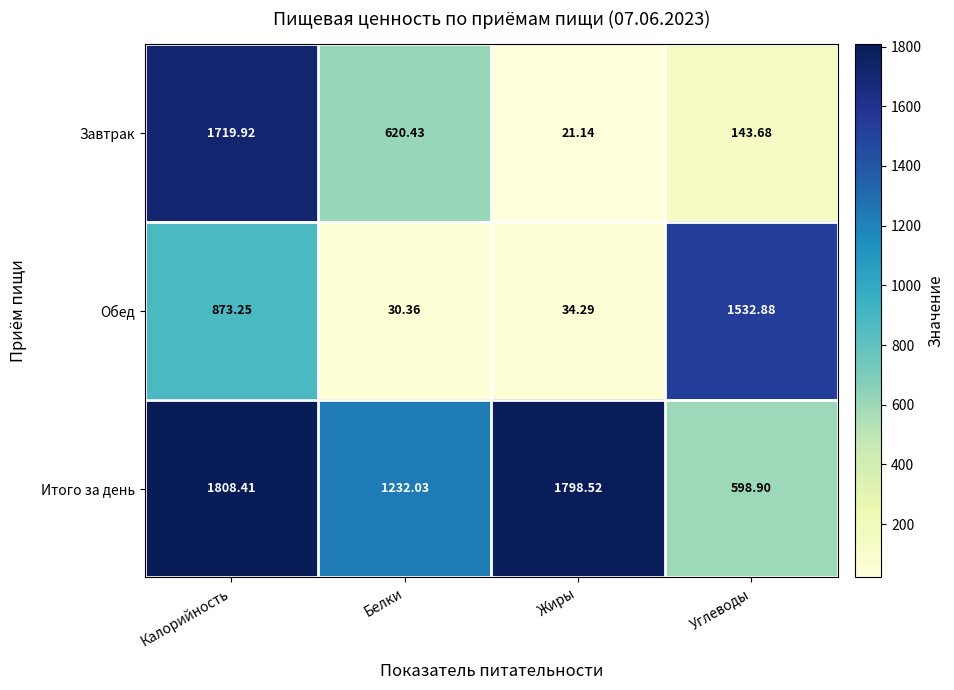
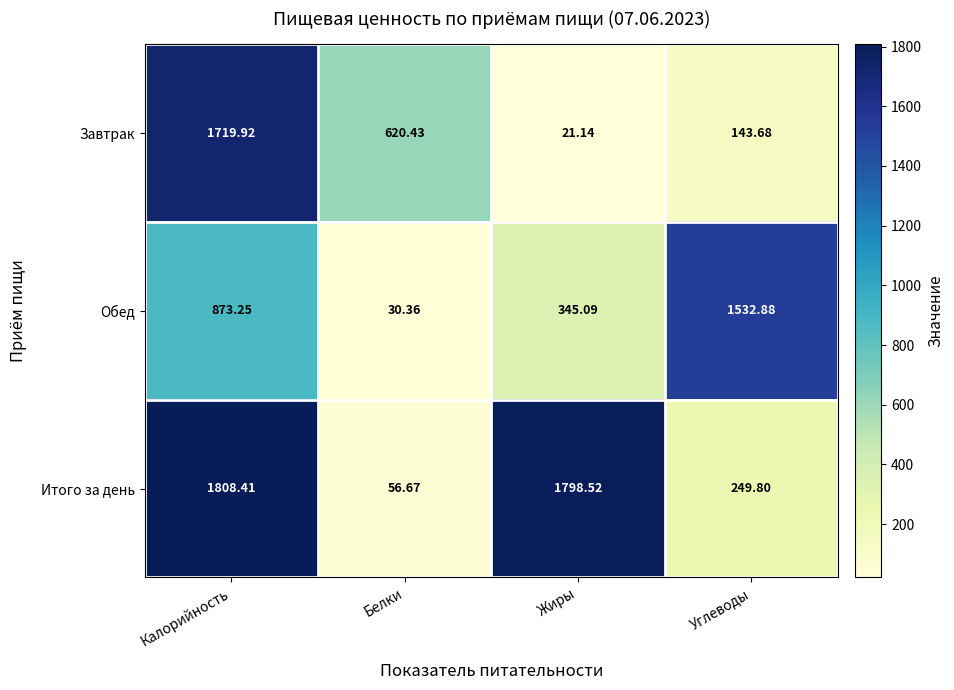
  {
    "Завтрак": {
      "Калорийность": 1719.92,
      "Белки": 620.43,
      "Жиры": 21.14,
      "Углеводы": 143.68
    },
    "Обед": {
      "Калорийность": 873.25,
      "Белки": 30.36,
-     "Жиры": 34.29,
+     "Жиры": 345.09,
      "Углеводы": 1532.88
    },
    "Итого за день": {
      "Калорийность": 1808.41,
-     "Белки": 1232.03,
+     "Белки": 56.67,
      "Жиры": 1798.52,
-     "Углеводы": 598.90
+     "Углеводы": 249.80
    }
  }
